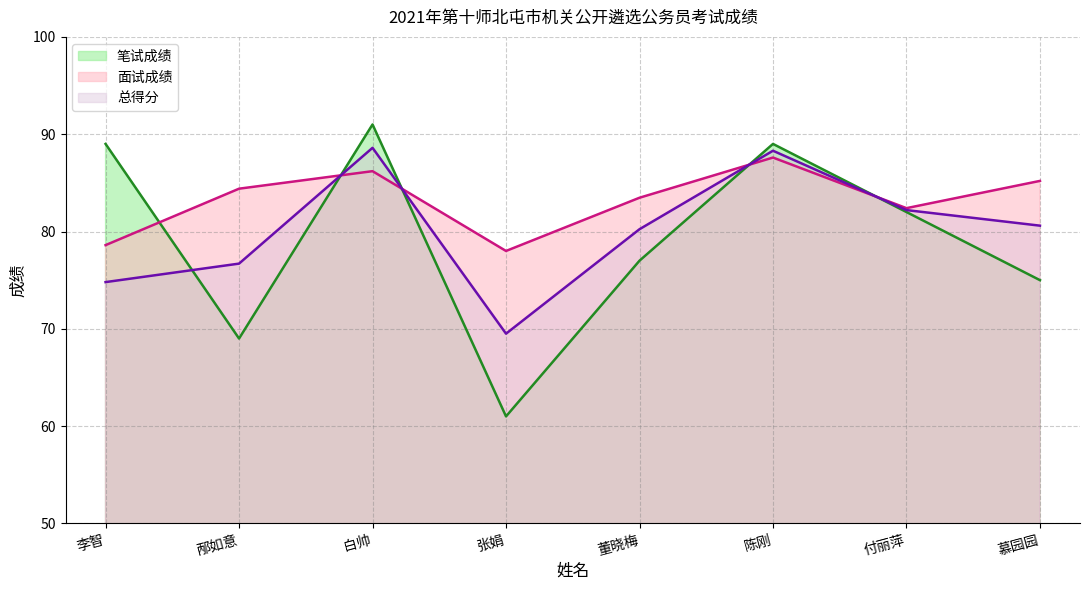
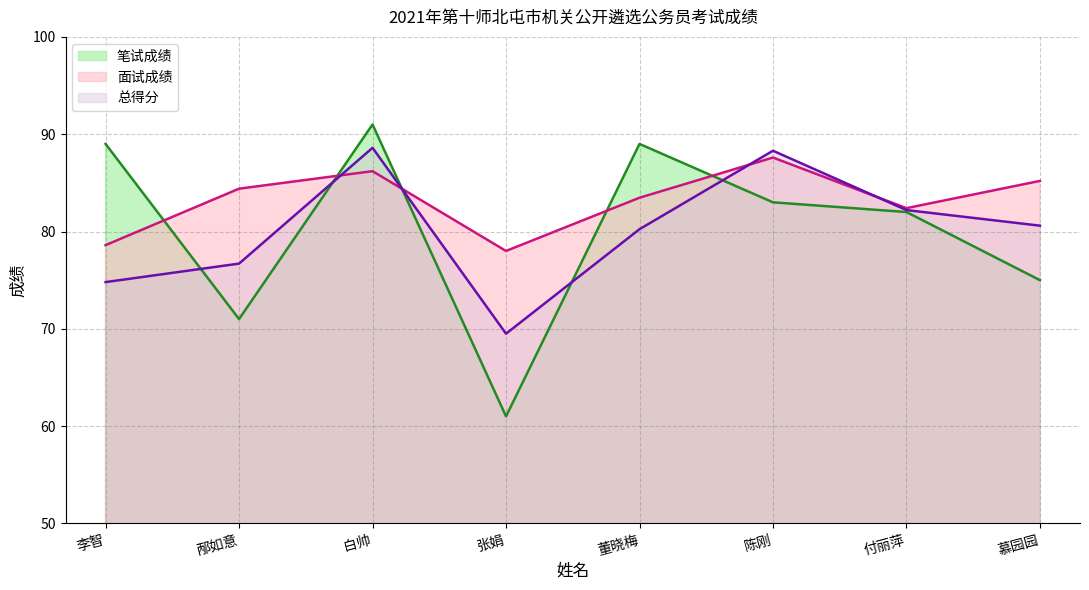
  {
    "笔试成绩": {
      "李智": 89,
-     "邴如意": 69,
+     "邴如意": 71,
      "白帅": 91,
      "张娟": 61,
-     "董晓梅": 77,
-     "陈刚": 89,
+     "董晓梅": 89,
+     "陈刚": 83,
      "慕园园": 75
    }
  }
